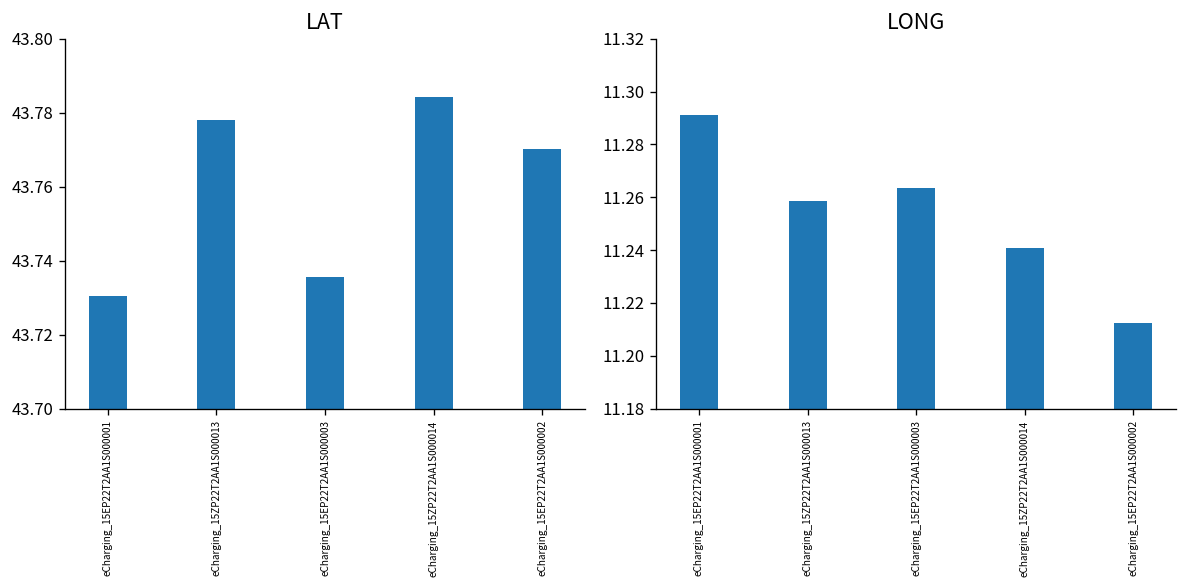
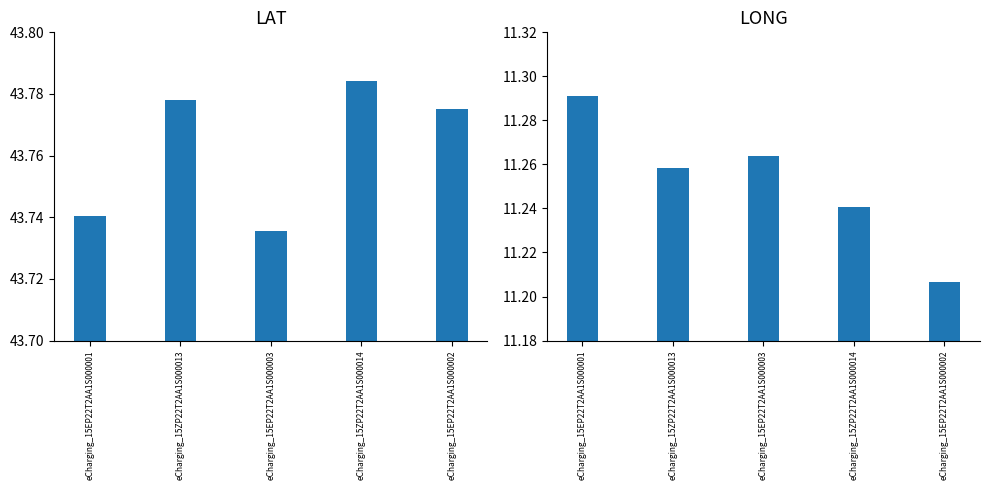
  {
    "LAT": {
-     "eCharging_15EP22T2AA1S000001": 43.730,
+     "eCharging_15EP22T2AA1S000001": 43.741,
      "eCharging_15ZP22T2AA1S000013": 43.778,
      "eCharging_15EP22T2AA1S000003": 43.736,
      "eCharging_15ZP22T2AA1S000014": 43.784,
-     "eCharging_15EP22T2AA1S000002": 43.770
+     "eCharging_15EP22T2AA1S000002": 43.775
    },
    "LONG": {
      "eCharging_15EP22T2AA1S000001": 11.291,
      "eCharging_15ZP22T2AA1S000013": 11.258,
      "eCharging_15EP22T2AA1S000003": 11.264,
      "eCharging_15ZP22T2AA1S000014": 11.241,
-     "eCharging_15EP22T2AA1S000002": 11.212
+     "eCharging_15EP22T2AA1S000002": 11.207
    }
  }
